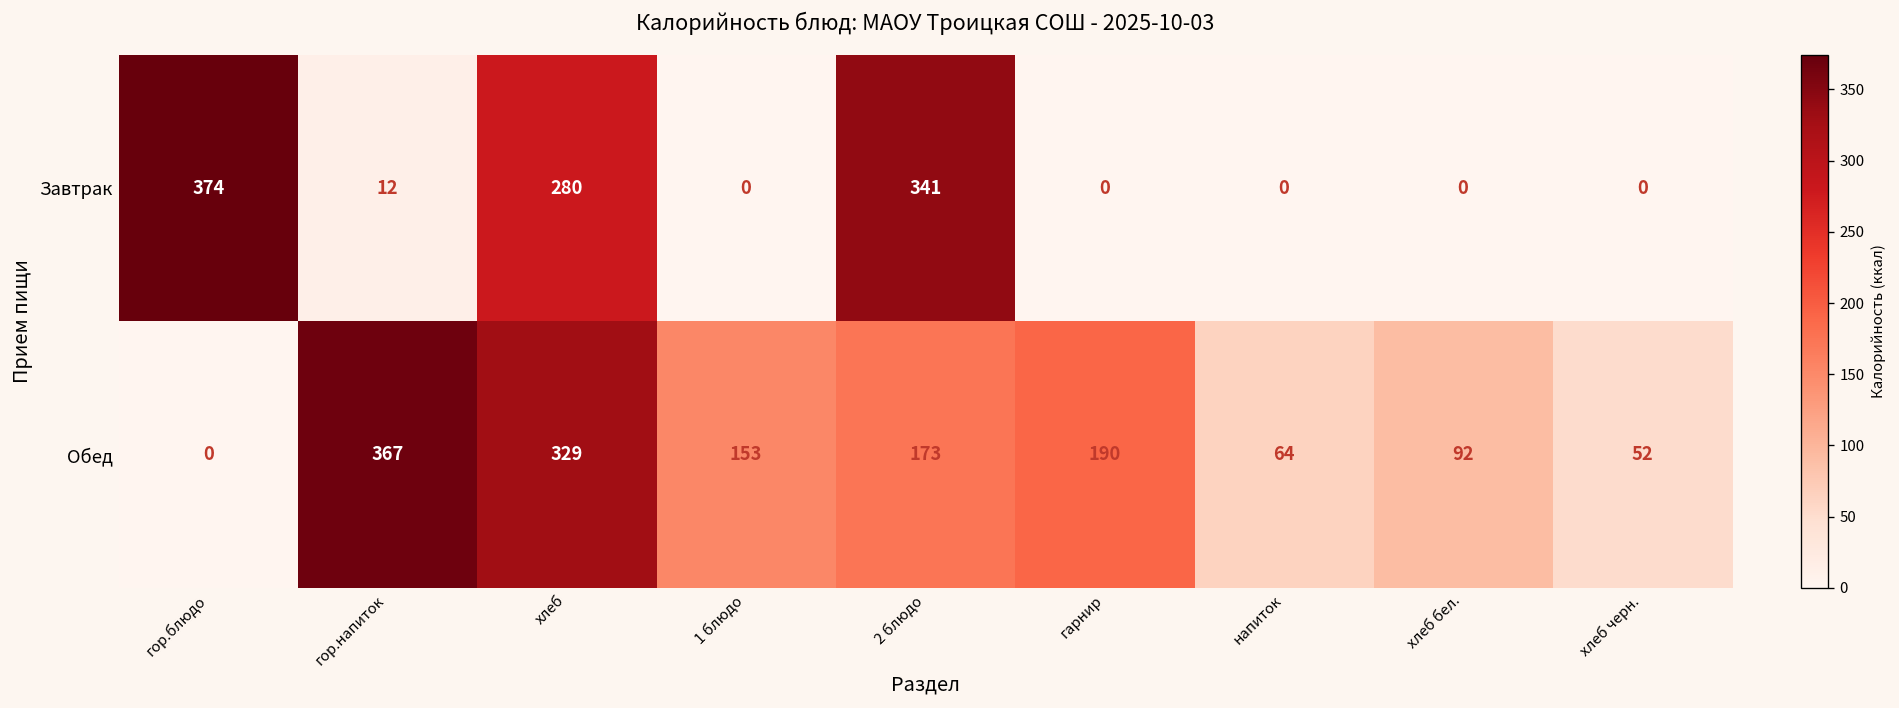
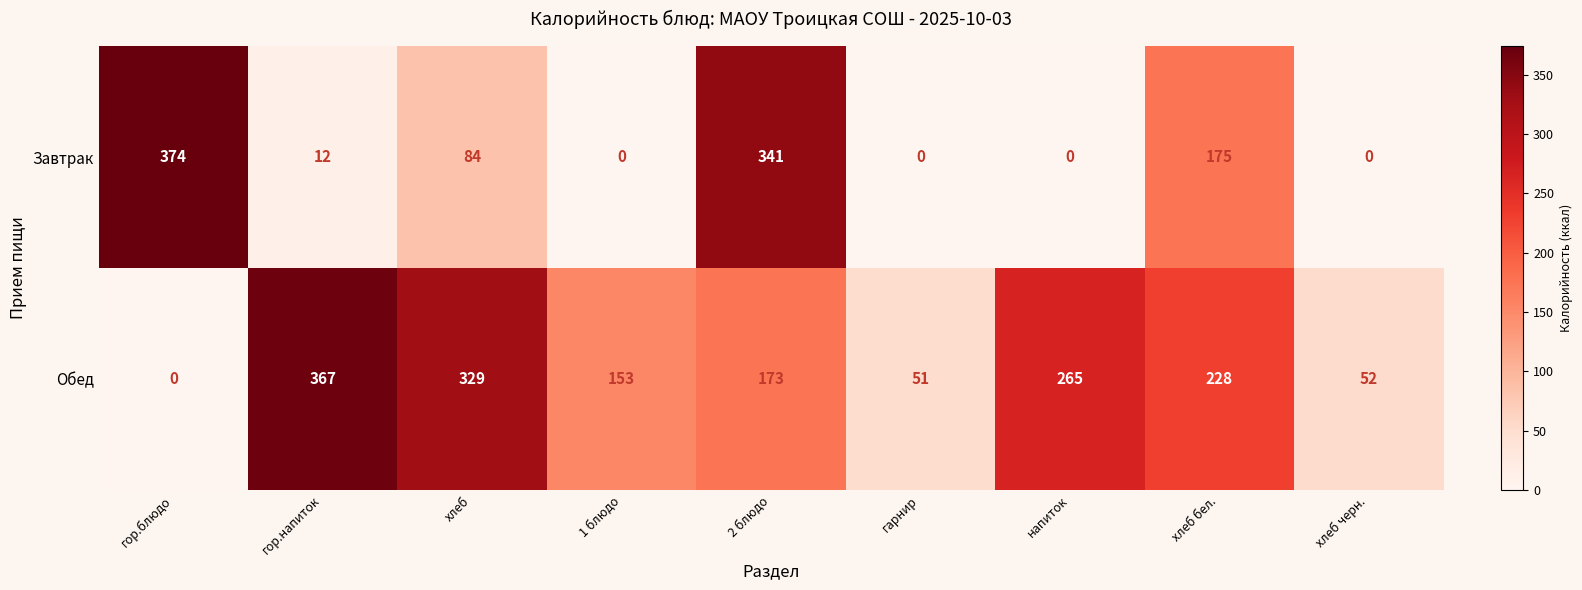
  {
    "Завтрак": {
      "гор.блюдо": 374,
      "гор.напиток": 12,
-     "хлеб": 280,
+     "хлеб": 84,
      "1 блюдо": 0,
      "2 блюдо": 341,
      "гарнир": 0,
      "напиток": 0,
-     "хлеб бел.": 0,
+     "хлеб бел.": 175,
      "хлеб черн.": 0
    },
    "Обед": {
      "гор.блюдо": 0,
      "гор.напиток": 367,
      "хлеб": 329,
      "1 блюдо": 153,
      "2 блюдо": 173,
-     "гарнир": 190,
-     "напиток": 64,
-     "хлеб бел.": 92,
+     "гарнир": 51,
+     "напиток": 265,
+     "хлеб бел.": 228,
      "хлеб черн.": 52
    }
  }
